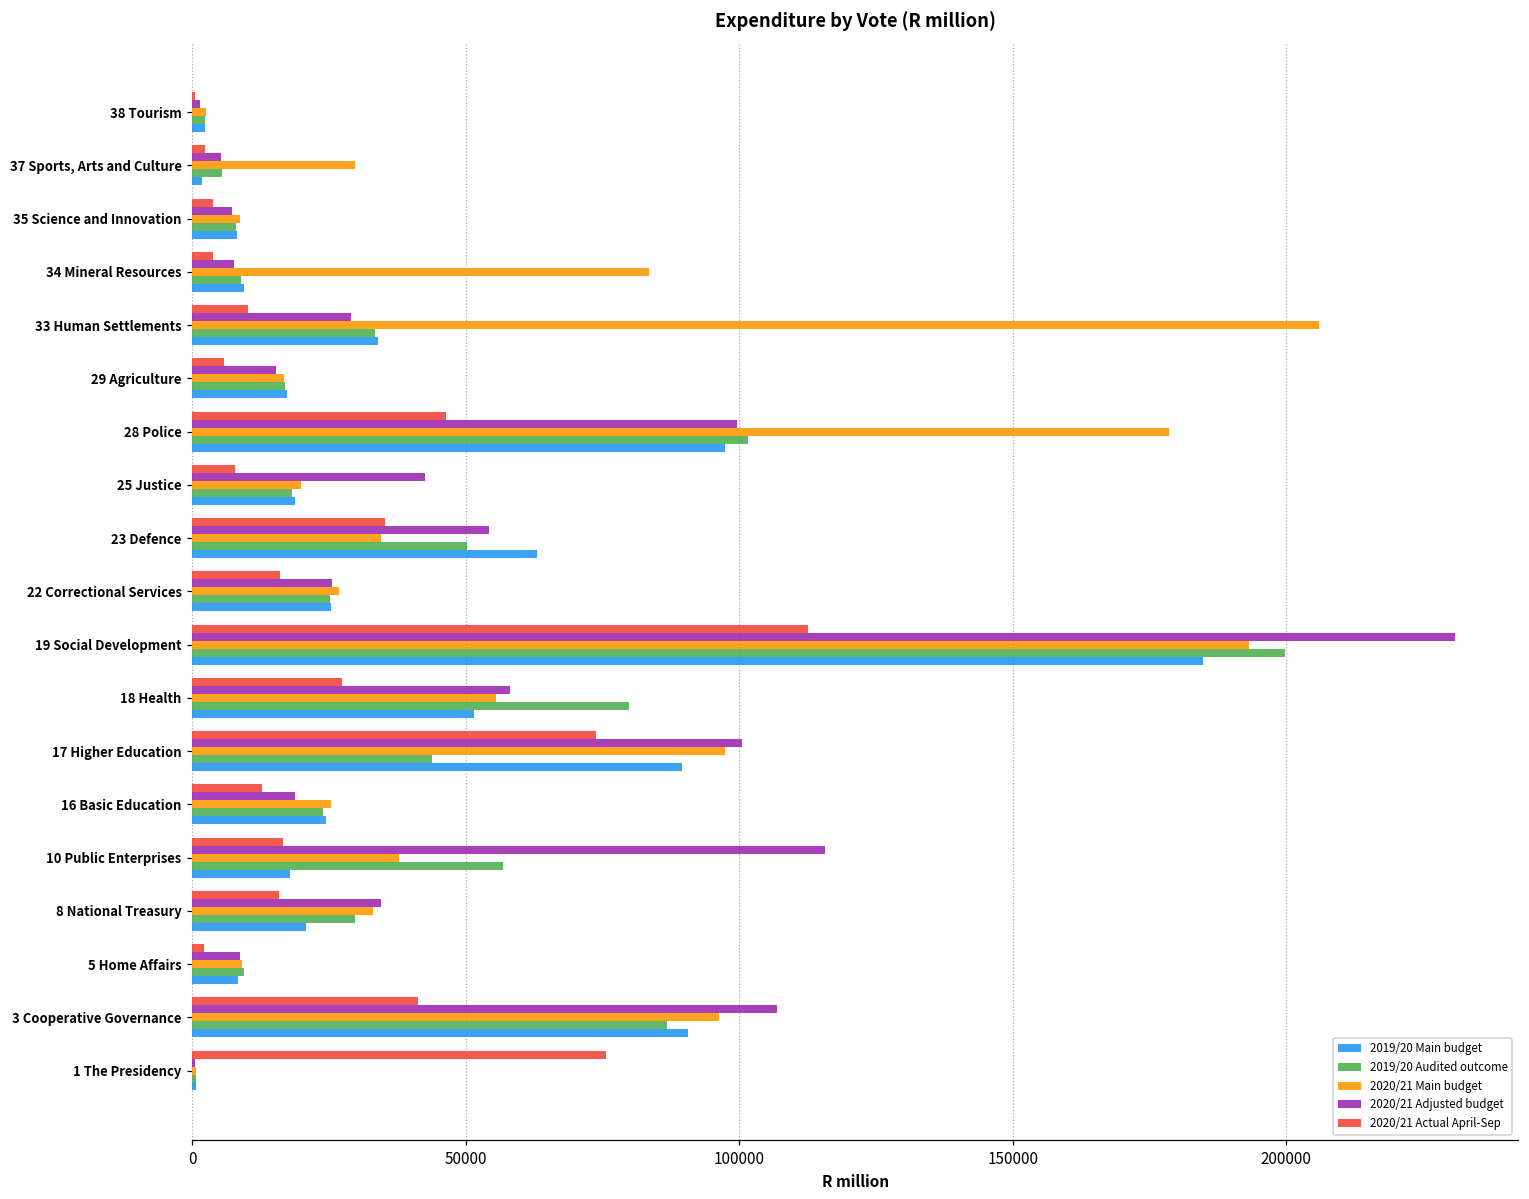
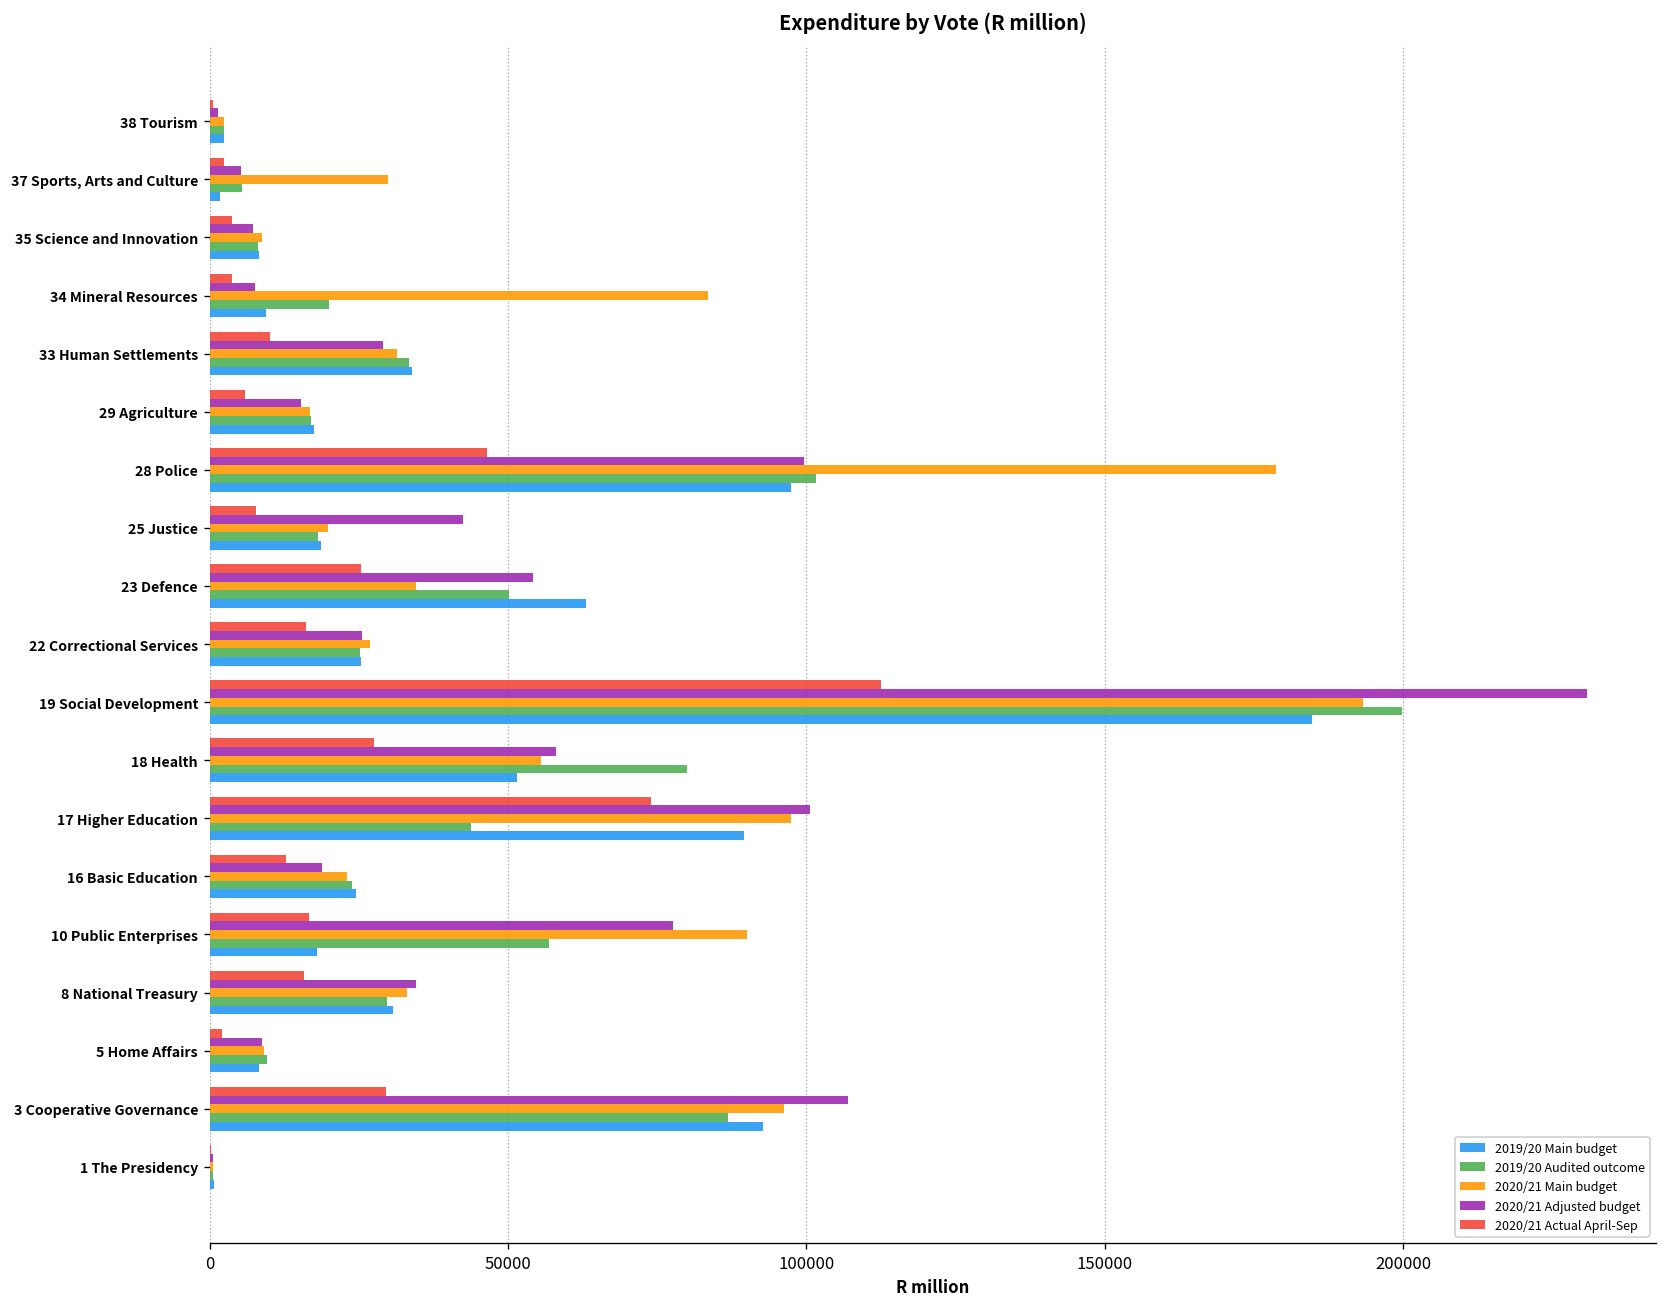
  {
    "2019/20 Main budget": {
      "38 Tourism": 2000,
      "37 Sports, Arts and Culture": 2000,
      "35 Science and Innovation": 8000,
      "34 Mineral Resources": 9000,
      "33 Human Settlements": 34000,
      "29 Agriculture": 17000,
      "28 Police": 97000,
      "25 Justice": 19000,
      "23 Defence": 63000,
      "22 Correctional Services": 25000,
      "19 Social Development": 185000,
      "18 Health": 51000,
      "17 Higher Education": 89000,
      "16 Basic Education": 25000,
      "10 Public Enterprises": 18000,
-     "8 National Treasury": 21000,
+     "8 National Treasury": 31000,
      "5 Home Affairs": 8000,
-     "3 Cooperative Governance": 91000,
+     "3 Cooperative Governance": 93000,
      "1 The Presidency": 1000
    },
    "2019/20 Audited outcome": {
      "38 Tourism": 2000,
      "37 Sports, Arts and Culture": 5000,
      "35 Science and Innovation": 8000,
-     "34 Mineral Resources": 9000,
+     "34 Mineral Resources": 20000,
      "33 Human Settlements": 33000,
      "29 Agriculture": 17000,
      "28 Police": 102000,
      "25 Justice": 18000,
      "23 Defence": 50000,
      "22 Correctional Services": 25000,
      "19 Social Development": 200000,
      "18 Health": 80000,
      "17 Higher Education": 44000,
      "16 Basic Education": 24000,
      "10 Public Enterprises": 57000,
      "8 National Treasury": 30000,
      "5 Home Affairs": 10000,
      "3 Cooperative Governance": 87000,
      "1 The Presidency": 1000
    },
    "2020/21 Main budget": {
      "38 Tourism": 2000,
      "37 Sports, Arts and Culture": 30000,
      "35 Science and Innovation": 9000,
      "34 Mineral Resources": 83000,
-     "33 Human Settlements": 206000,
+     "33 Human Settlements": 31000,
      "29 Agriculture": 17000,
      "28 Police": 179000,
      "25 Justice": 20000,
      "23 Defence": 35000,
      "22 Correctional Services": 27000,
      "19 Social Development": 193000,
      "18 Health": 56000,
      "17 Higher Education": 97000,
-     "16 Basic Education": 25000,
-     "10 Public Enterprises": 38000,
+     "16 Basic Education": 23000,
+     "10 Public Enterprises": 90000,
      "8 National Treasury": 33000,
      "5 Home Affairs": 9000,
      "3 Cooperative Governance": 96000,
      "1 The Presidency": 1000
    },
    "2020/21 Adjusted budget": {
      "38 Tourism": 1000,
      "37 Sports, Arts and Culture": 5000,
      "35 Science and Innovation": 7000,
      "34 Mineral Resources": 8000,
      "33 Human Settlements": 29000,
      "29 Agriculture": 15000,
      "28 Police": 100000,
      "25 Justice": 43000,
      "23 Defence": 54000,
      "22 Correctional Services": 26000,
      "19 Social Development": 231000,
      "18 Health": 58000,
      "17 Higher Education": 101000,
      "16 Basic Education": 19000,
-     "10 Public Enterprises": 116000,
+     "10 Public Enterprises": 78000,
      "8 National Treasury": 35000,
      "5 Home Affairs": 9000,
      "3 Cooperative Governance": 107000,
      "1 The Presidency": 1000
    },
    "2020/21 Actual April-Sep": {
      "38 Tourism": 1000,
      "37 Sports, Arts and Culture": 2000,
      "35 Science and Innovation": 4000,
      "34 Mineral Resources": 4000,
      "33 Human Settlements": 10000,
      "29 Agriculture": 6000,
      "28 Police": 46000,
      "25 Justice": 8000,
-     "23 Defence": 35000,
+     "23 Defence": 25000,
      "22 Correctional Services": 16000,
      "19 Social Development": 113000,
      "18 Health": 27000,
      "17 Higher Education": 74000,
      "16 Basic Education": 13000,
      "10 Public Enterprises": 17000,
      "8 National Treasury": 16000,
      "5 Home Affairs": 2000,
-     "3 Cooperative Governance": 41000,
-     "1 The Presidency": 76000
+     "3 Cooperative Governance": 30000,
+     "1 The Presidency": 0
    }
  }
